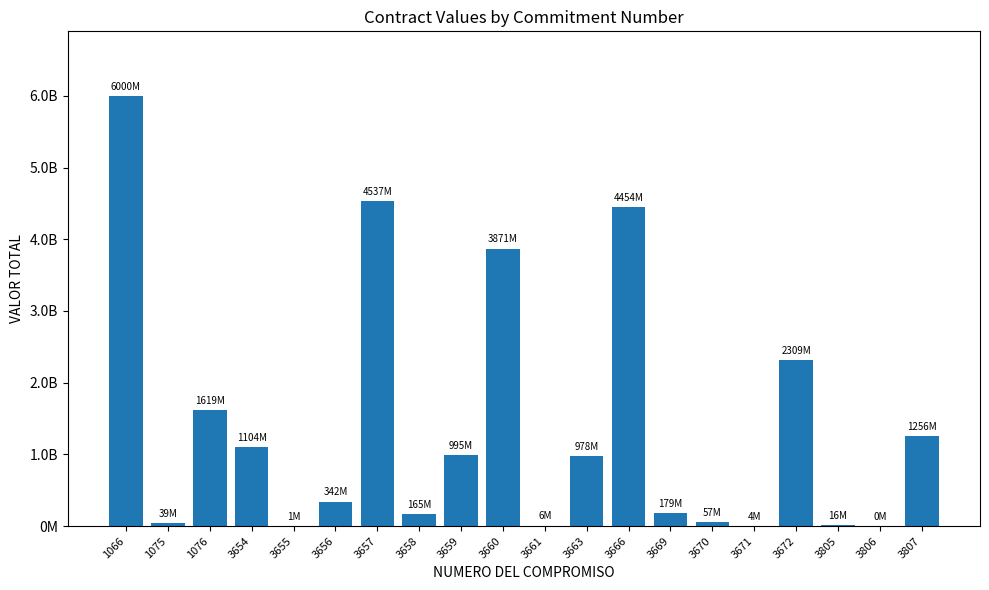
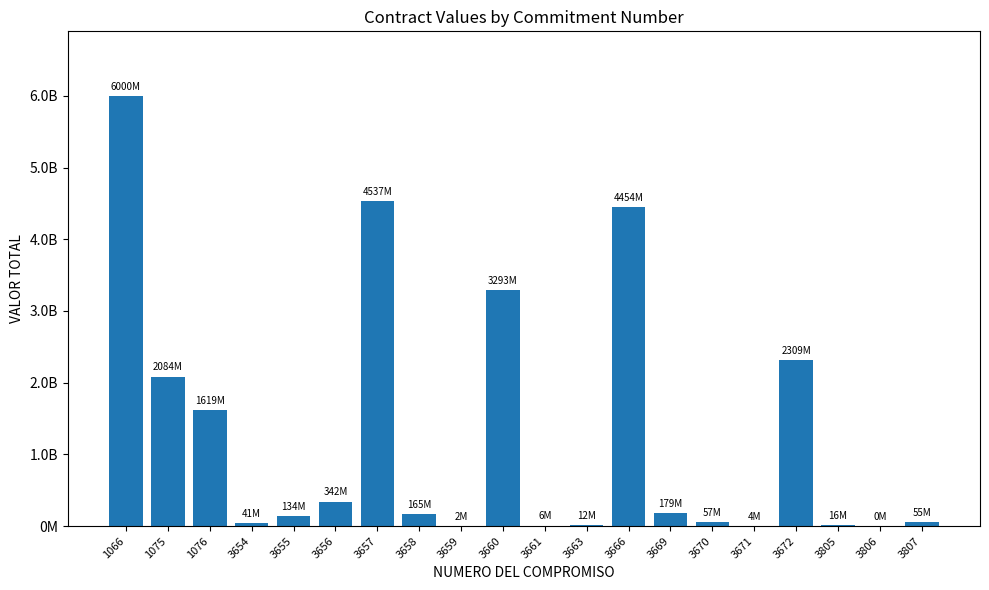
  {
    "1066": "6000M",
-   "1075": "39M",
+   "1075": "2084M",
    "1076": "1619M",
-   "3654": "1104M",
-   "3655": "1M",
+   "3654": "41M",
+   "3655": "134M",
    "3656": "342M",
    "3657": "4537M",
    "3658": "165M",
-   "3659": "995M",
-   "3660": "3871M",
+   "3659": "2M",
+   "3660": "3293M",
    "3661": "6M",
-   "3663": "978M",
+   "3663": "12M",
    "3666": "4454M",
    "3669": "179M",
    "3670": "57M",
    "3671": "4M",
    "3672": "2309M",
    "3805": "16M",
-   "3807": "1256M"
+   "3807": "55M"
  }
